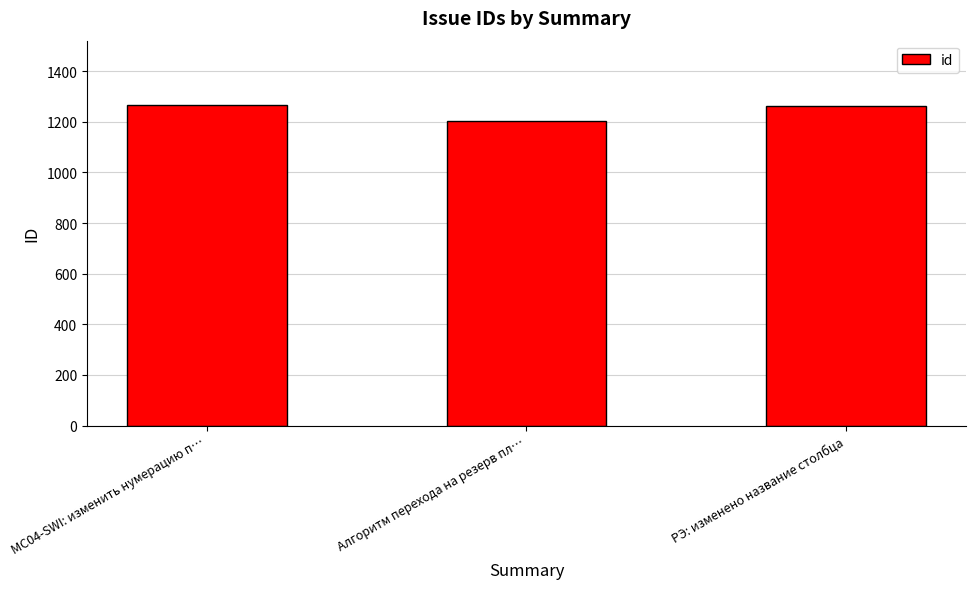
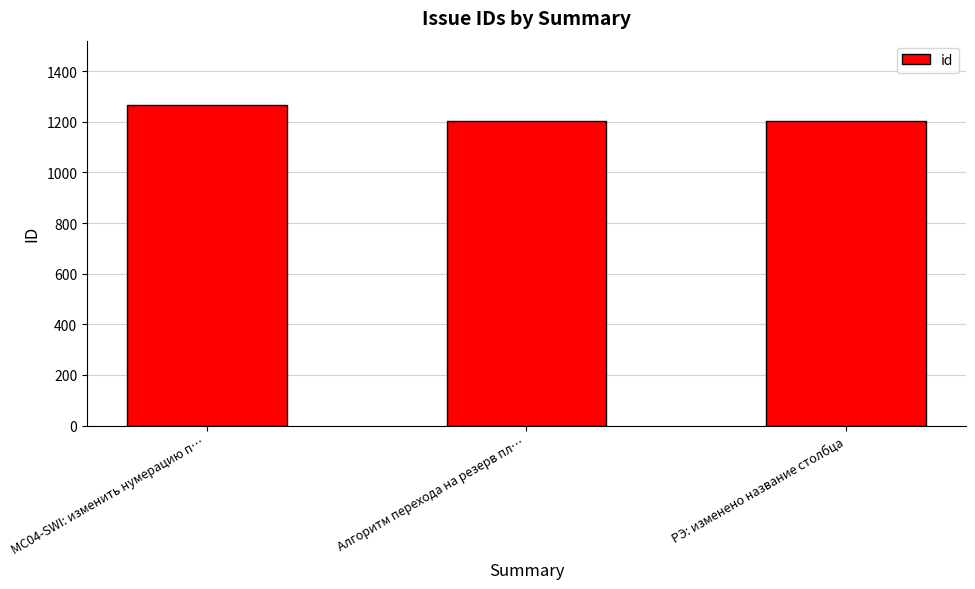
  {
    "MC04-SWI: изменить нумерацию п…": 1270,
    "Алгоритм перехода на резерв пл…": 1200,
-   "РЭ: изменено название столбца": 1260
+   "РЭ: изменено название столбца": 1210
  }
